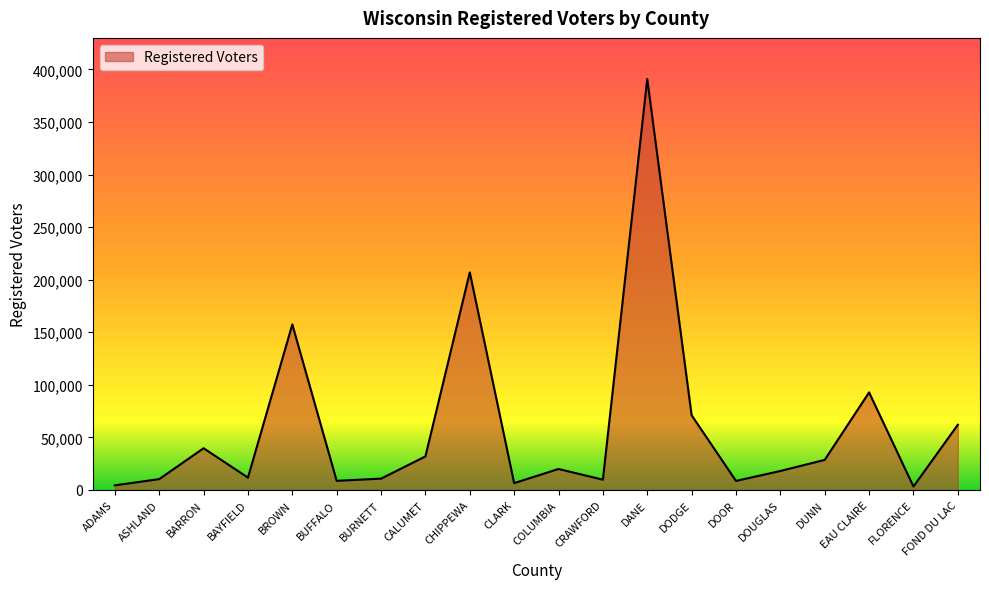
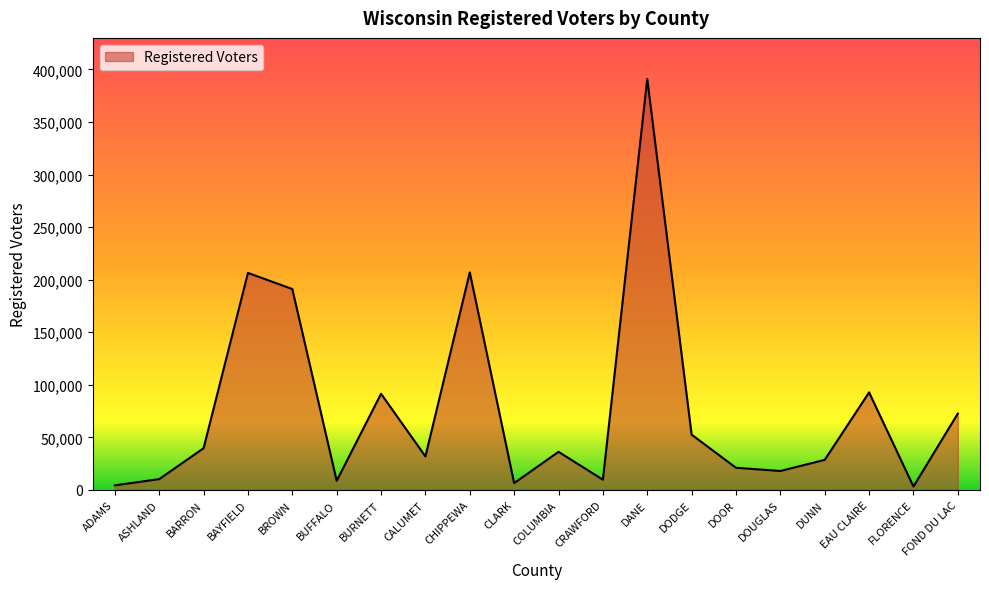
  {
    "ADAMS": "4,000",
    "ASHLAND": "10,000",
    "BARRON": "40,000",
-   "BAYFIELD": "12,000",
-   "BROWN": "157,000",
+   "BAYFIELD": "206,000",
+   "BROWN": "191,000",
    "BUFFALO": "9,000",
-   "BURNETT": "11,000",
+   "BURNETT": "91,000",
    "CALUMET": "32,000",
    "CHIPPEWA": "207,000",
    "CLARK": "6,000",
-   "COLUMBIA": "20,000",
+   "COLUMBIA": "36,000",
    "CRAWFORD": "10,000",
    "DANE": "391,000",
-   "DODGE": "71,000",
-   "DOOR": "9,000",
+   "DODGE": "53,000",
+   "DOOR": "21,000",
    "DOUGLAS": "18,000",
    "DUNN": "29,000",
    "EAU CLAIRE": "93,000",
    "FLORENCE": "3,000",
-   "FOND DU LAC": "62,000"
+   "FOND DU LAC": "73,000"
  }
